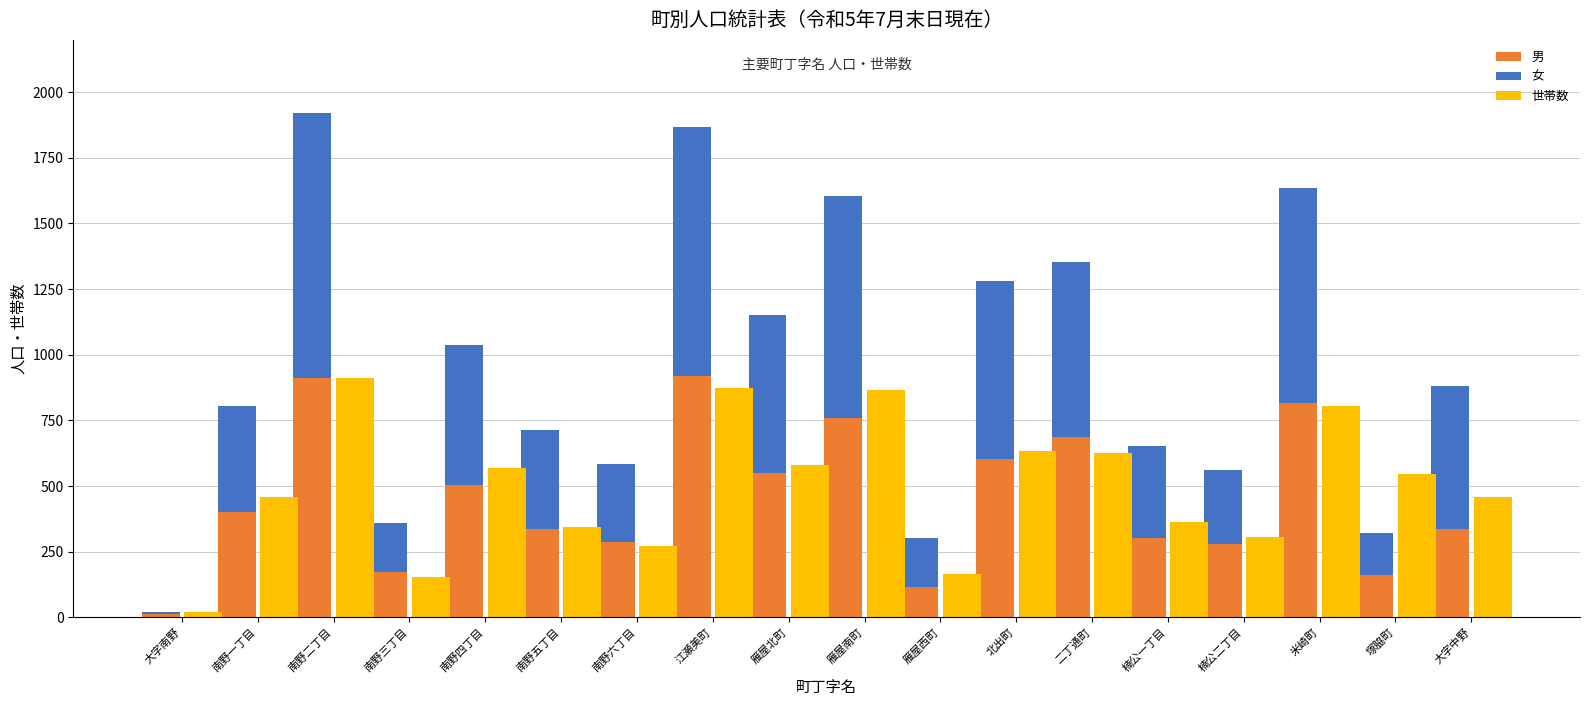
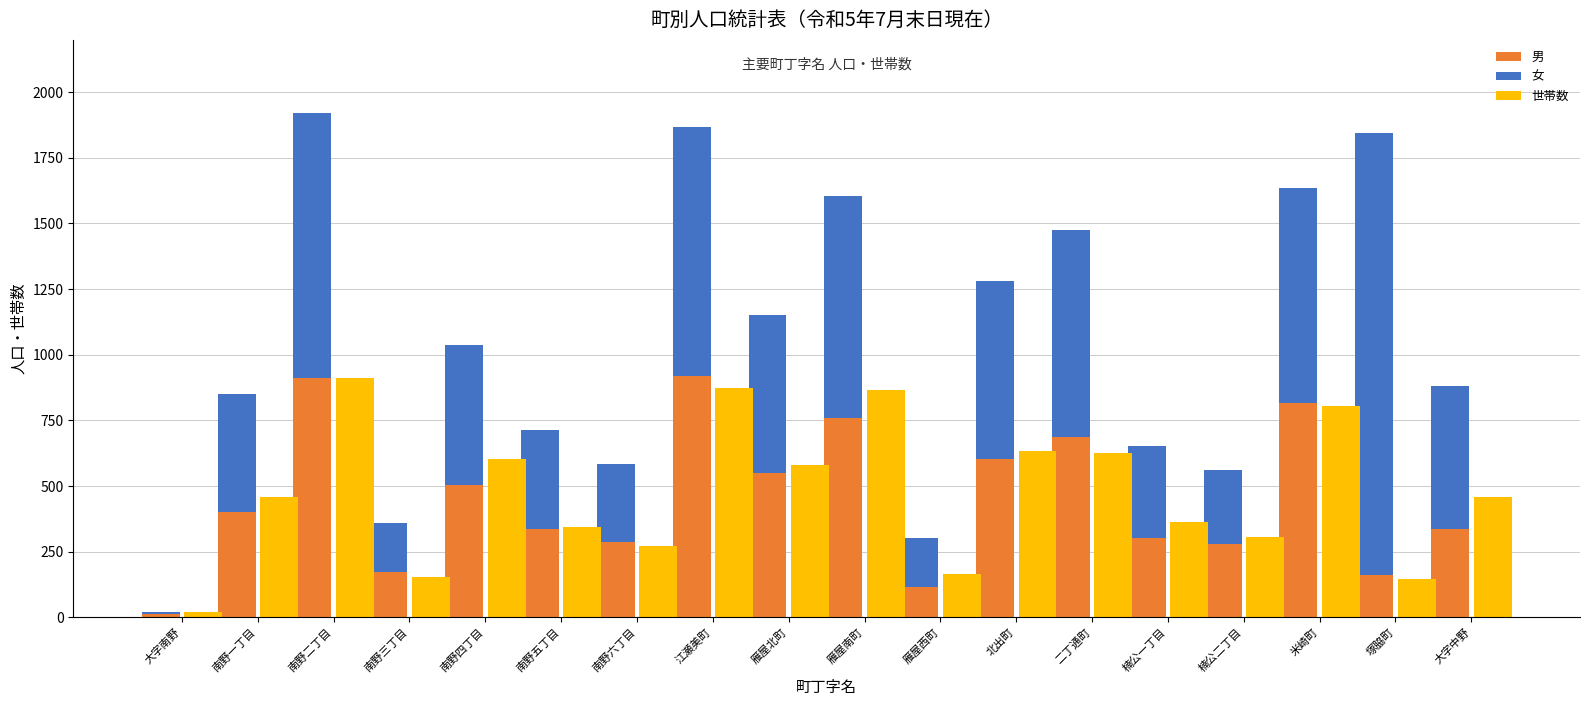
  {
    "男": {
      "大字南野": 10,
      "南野一丁目": 400,
      "南野二丁目": 910,
      "南野三丁目": 170,
      "南野四丁目": 500,
      "南野五丁目": 340,
      "南野六丁目": 290,
      "江瀬美町": 920,
      "雁屋北町": 550,
      "雁屋南町": 760,
      "雁屋西町": 120,
      "北出町": 600,
      "二丁通町": 690,
      "楠公一丁目": 300,
      "楠公二丁目": 280,
      "米崎町": 820,
      "塚脇町": 160,
      "大字中野": 340
    },
    "女": {
-     "南野一丁目": 400,
+     "南野一丁目": 450,
      "南野二丁目": 1010,
      "南野三丁目": 190,
      "南野四丁目": 530,
      "南野五丁目": 380,
      "南野六丁目": 290,
      "江瀬美町": 950,
      "雁屋北町": 600,
      "雁屋南町": 850,
      "雁屋西町": 180,
      "北出町": 680,
-     "二丁通町": 670,
+     "二丁通町": 790,
      "楠公一丁目": 350,
      "楠公二丁目": 280,
      "米崎町": 820,
-     "塚脇町": 160,
+     "塚脇町": 1690,
      "大字中野": 550
    },
    "世帯数": {
      "大字南野": 20,
      "南野一丁目": 460,
      "南野二丁目": 910,
      "南野三丁目": 150,
-     "南野四丁目": 570,
+     "南野四丁目": 600,
      "南野五丁目": 340,
      "南野六丁目": 270,
      "江瀬美町": 870,
      "雁屋北町": 580,
      "雁屋南町": 870,
      "雁屋西町": 160,
      "北出町": 630,
      "二丁通町": 620,
      "楠公一丁目": 360,
      "楠公二丁目": 310,
      "米崎町": 810,
-     "塚脇町": 550,
+     "塚脇町": 140,
      "大字中野": 460
    }
  }
